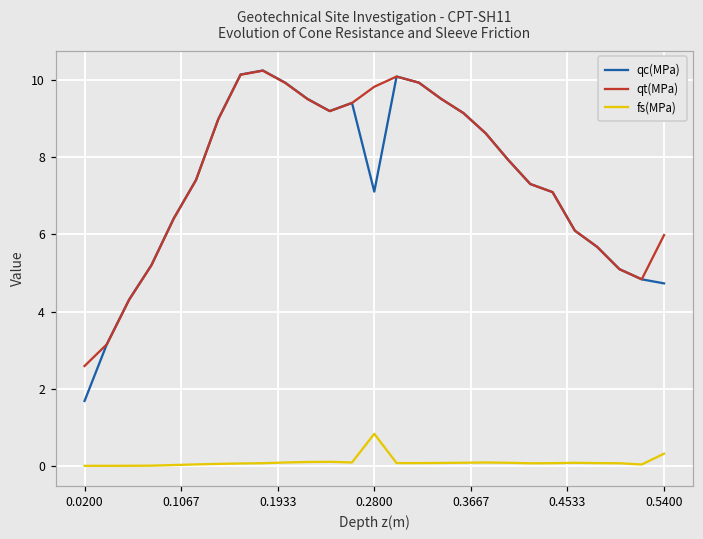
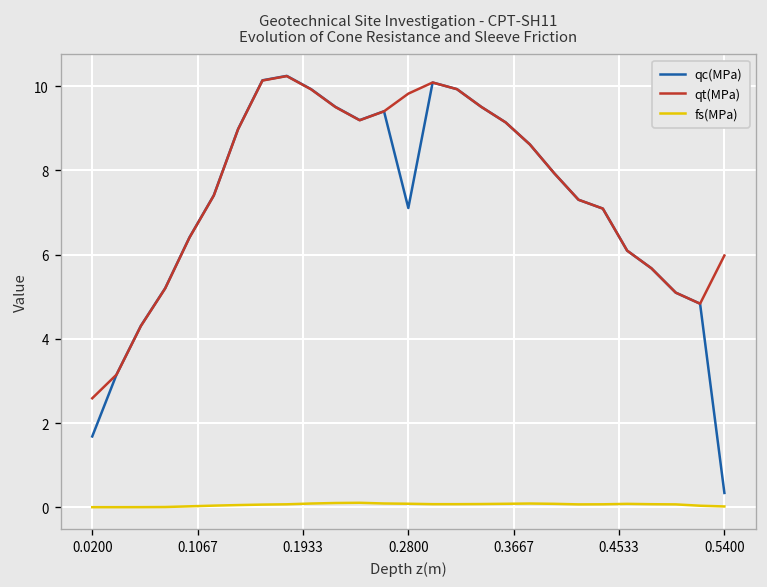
  {
    "qc(MPa)": {
      "0.0200": 1.7,
      "0.2800": 7.1,
-     "0.5400": 4.7
+     "0.5400": 0.3
    },
    "qt(MPa)": {
      "0.0200": 2.6,
      "0.2800": 9.8,
      "0.5400": 6.0
    },
    "fs(MPa)": {
      "0.0200": 0.0,
-     "0.2800": 0.8,
-     "0.5400": 0.3
+     "0.2800": 0.1,
+     "0.5400": 0.0
    }
  }
